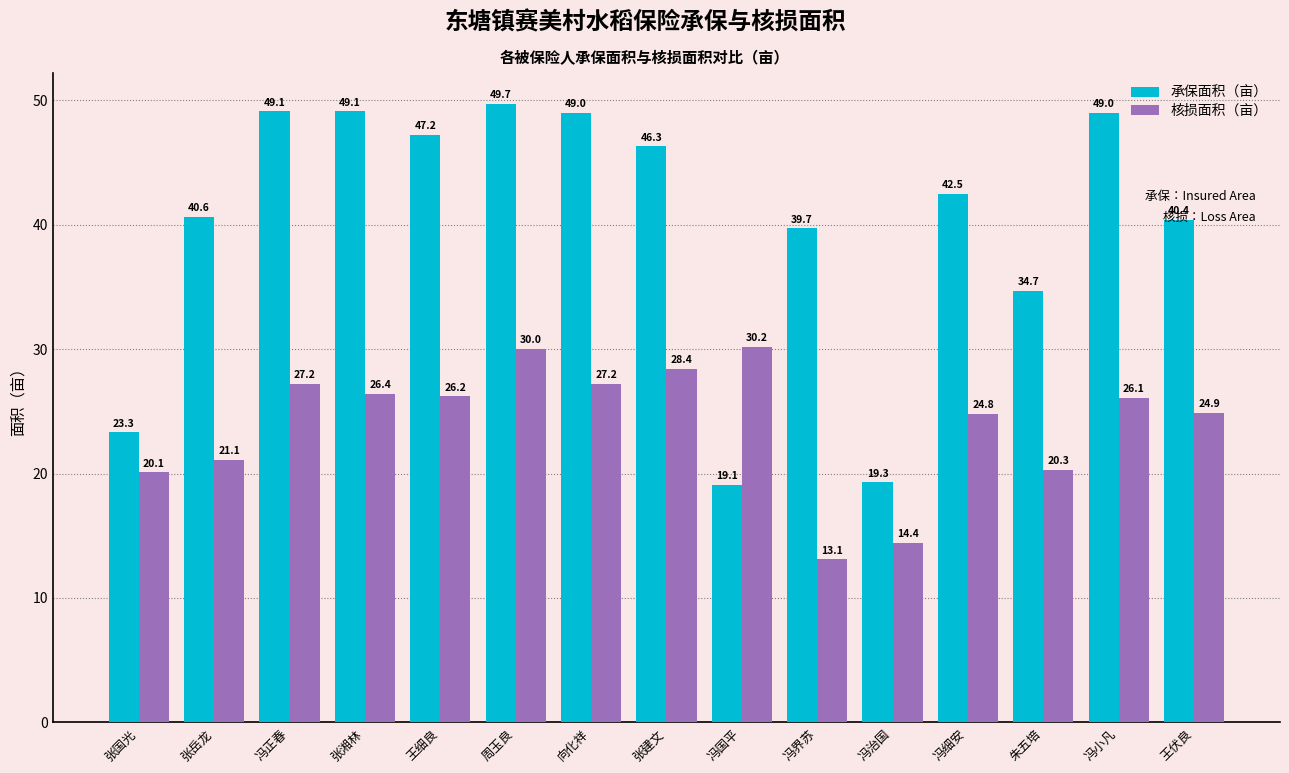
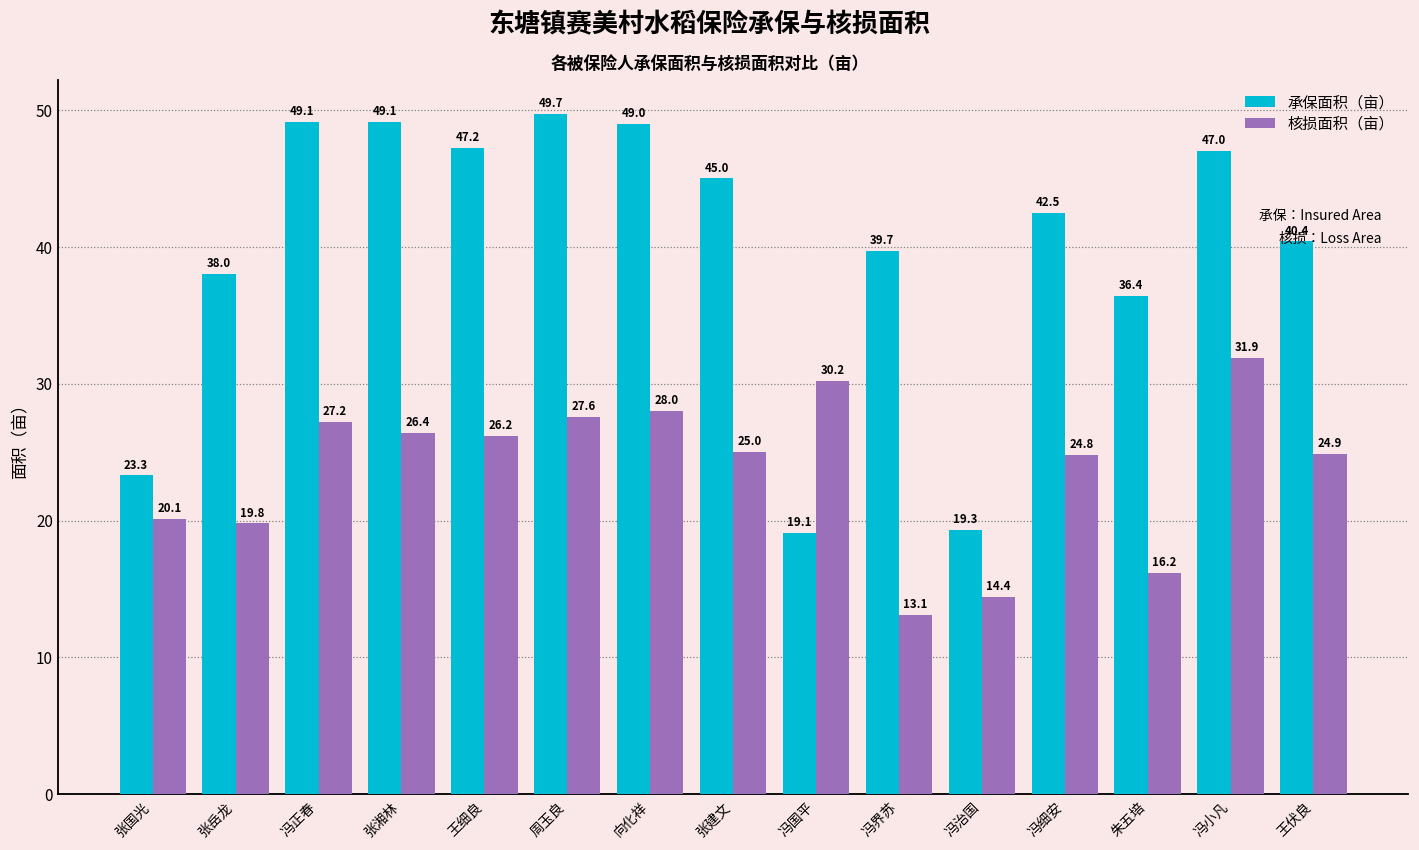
  {
    "承保面积（亩）": {
      "张国光": 23.3,
-     "张岳龙": 40.6,
+     "张岳龙": 38.0,
      "冯正春": 49.1,
      "张湘林": 49.1,
      "王细良": 47.2,
      "周玉良": 49.7,
      "向化祥": 49.0,
-     "张建文": 46.3,
+     "张建文": 45.0,
      "冯国平": 19.1,
      "冯界苏": 39.7,
      "冯治国": 19.3,
      "冯细安": 42.5,
-     "朱五培": 34.7,
-     "冯小凡": 49.0
+     "朱五培": 36.4,
+     "冯小凡": 47.0
    },
    "核损面积（亩）": {
      "张国光": 20.1,
-     "张岳龙": 21.1,
+     "张岳龙": 19.8,
      "冯正春": 27.2,
      "张湘林": 26.4,
      "王细良": 26.2,
-     "周玉良": 30.0,
-     "向化祥": 27.2,
-     "张建文": 28.4,
+     "周玉良": 27.6,
+     "向化祥": 28.0,
+     "张建文": 25.0,
      "冯国平": 30.2,
      "冯界苏": 13.1,
      "冯治国": 14.4,
      "冯细安": 24.8,
-     "朱五培": 20.3,
-     "冯小凡": 26.1,
+     "朱五培": 16.2,
+     "冯小凡": 31.9,
      "王伏良": 24.9
    }
  }
